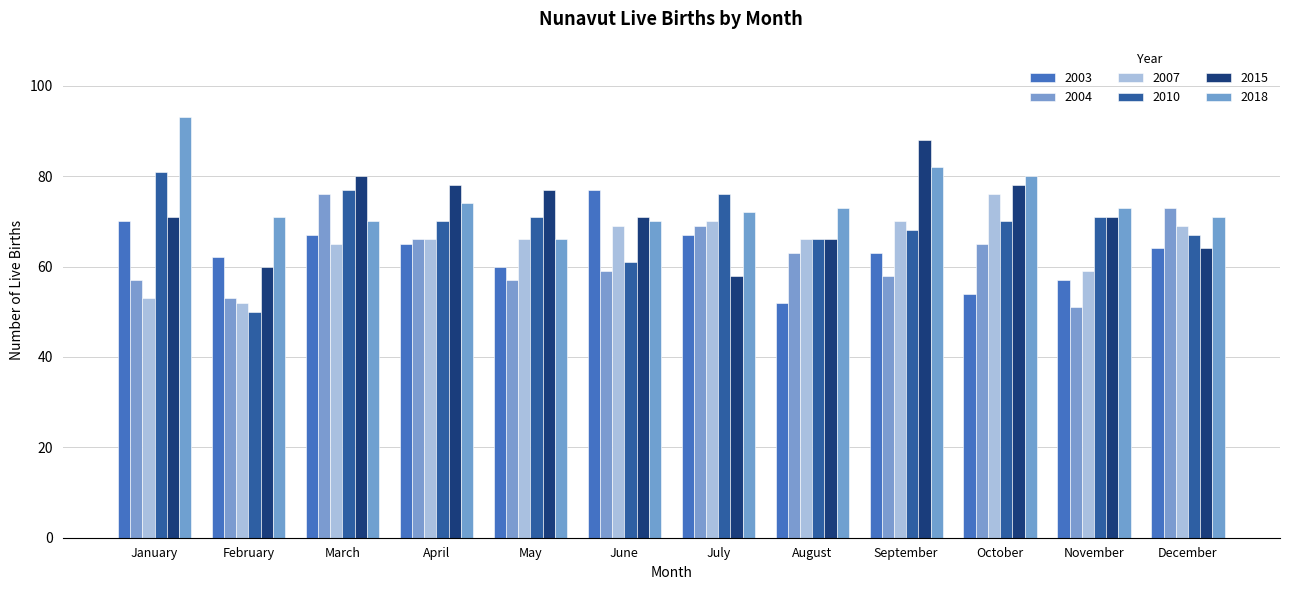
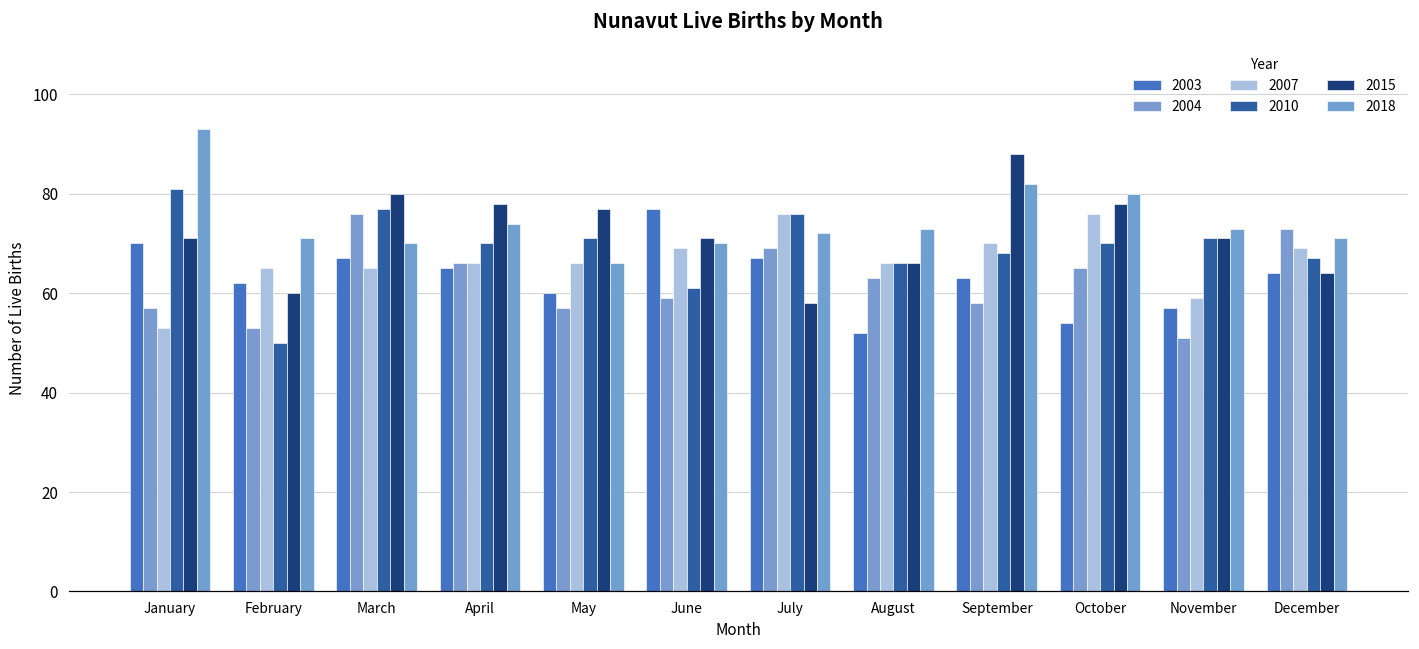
  {
    "2007": {
      "January": 53,
-     "February": 52,
+     "February": 65,
      "March": 65,
      "April": 66,
      "May": 66,
      "June": 69,
-     "July": 70,
+     "July": 76,
      "August": 66,
      "September": 70,
      "October": 76,
      "November": 59,
      "December": 69
    }
  }
